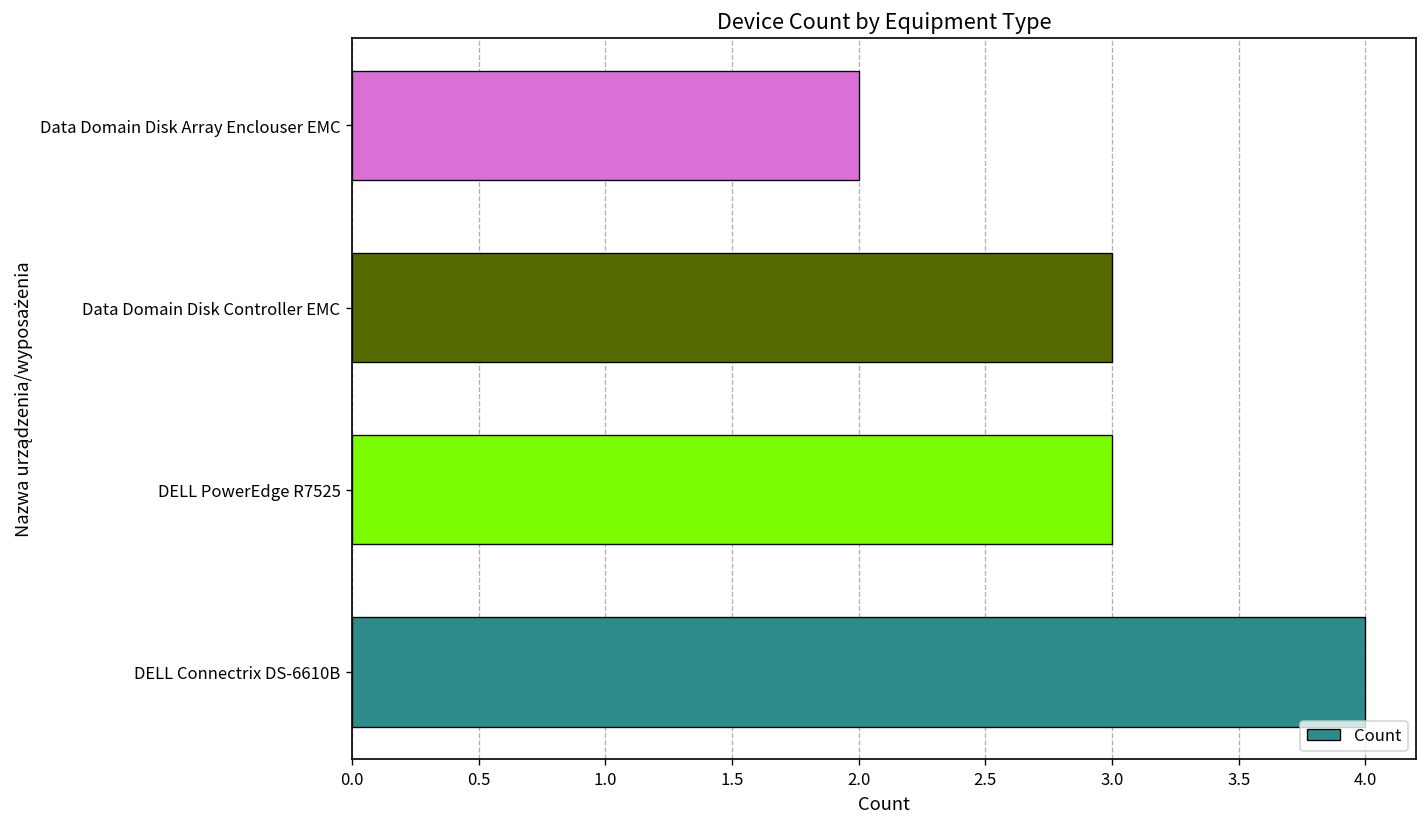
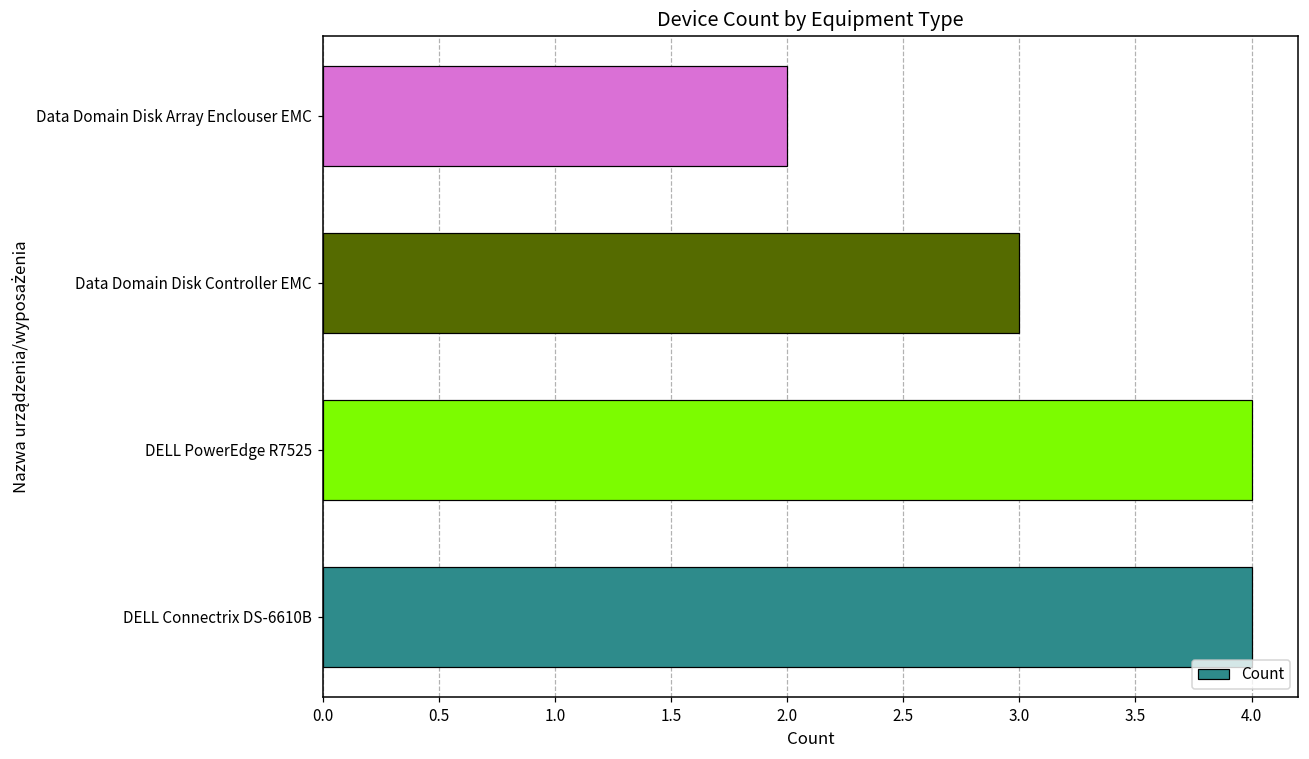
  {
    "Data Domain Disk Array Enclouser EMC": 2,
    "Data Domain Disk Controller EMC": 3,
-   "DELL PowerEdge R7525": 3,
+   "DELL PowerEdge R7525": 4,
    "DELL Connectrix DS-6610B": 4
  }
